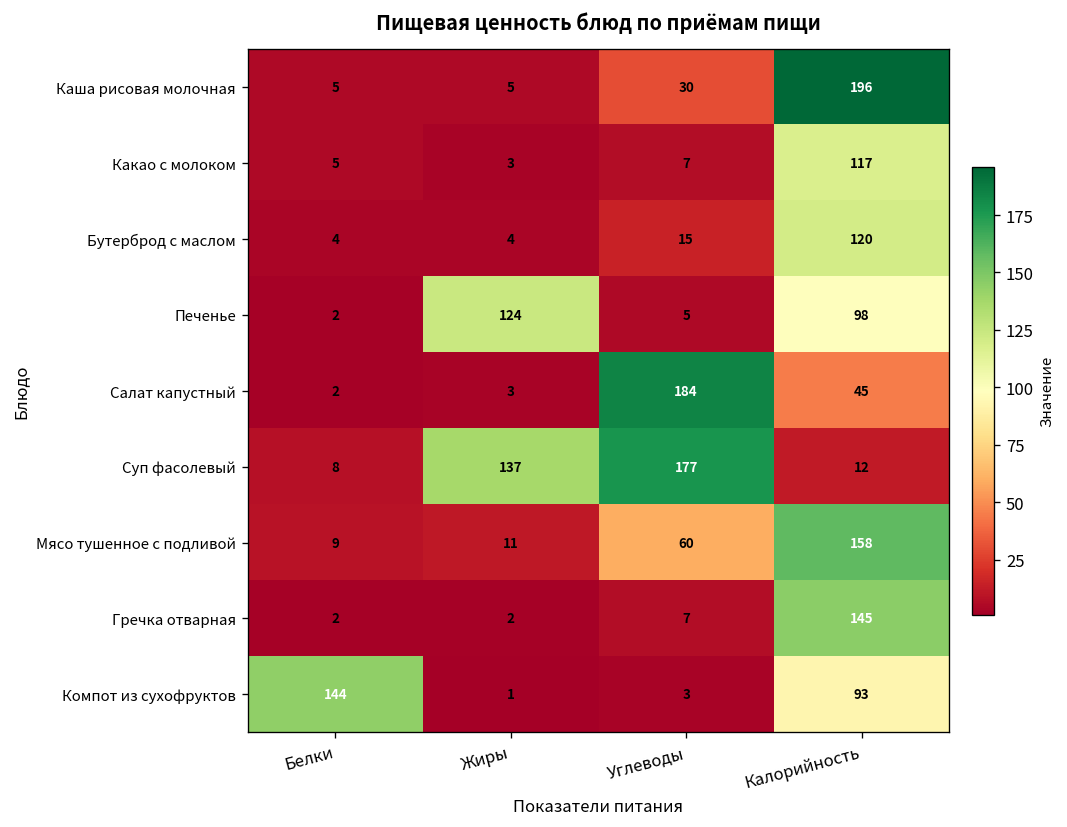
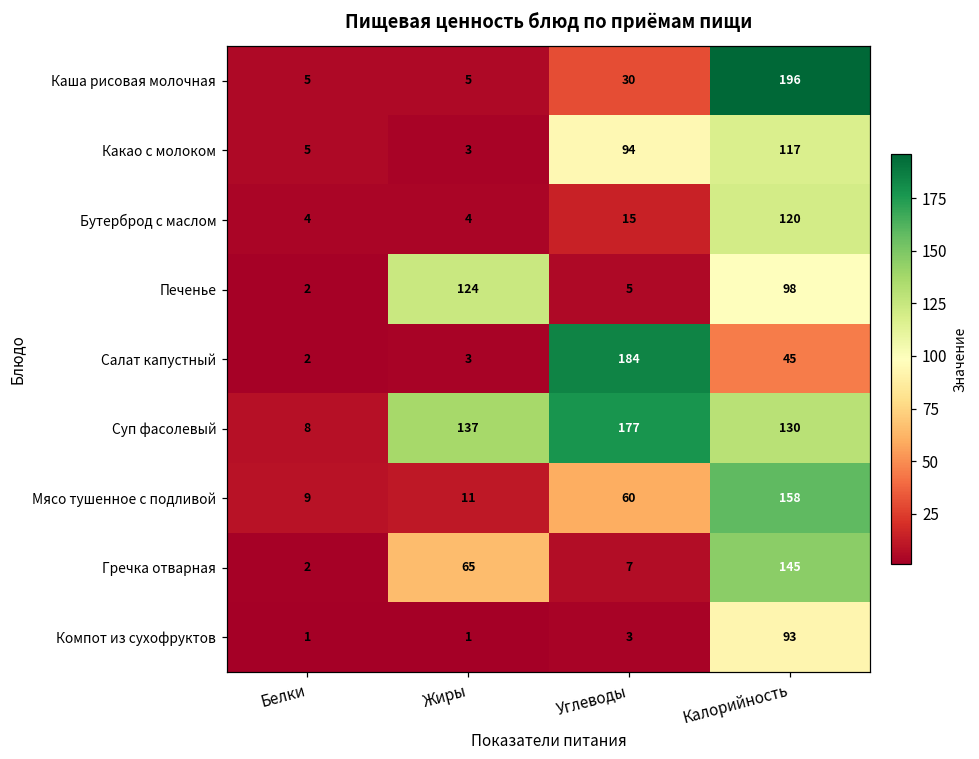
  {
    "Каша рисовая молочная": {
      "Белки": 5,
      "Жиры": 5,
      "Углеводы": 30,
      "Калорийность": 196
    },
    "Какао с молоком": {
      "Белки": 5,
      "Жиры": 3,
-     "Углеводы": 7,
+     "Углеводы": 94,
      "Калорийность": 117
    },
    "Бутерброд с маслом": {
      "Белки": 4,
      "Жиры": 4,
      "Углеводы": 15,
      "Калорийность": 120
    },
    "Печенье": {
      "Белки": 2,
      "Жиры": 124,
      "Углеводы": 5,
      "Калорийность": 98
    },
    "Салат капустный": {
      "Белки": 2,
      "Жиры": 3,
      "Углеводы": 184,
      "Калорийность": 45
    },
    "Суп фасолевый": {
      "Белки": 8,
      "Жиры": 137,
      "Углеводы": 177,
-     "Калорийность": 12
+     "Калорийность": 130
    },
    "Мясо тушенное с подливой": {
      "Белки": 9,
      "Жиры": 11,
      "Углеводы": 60,
      "Калорийность": 158
    },
    "Гречка отварная": {
      "Белки": 2,
-     "Жиры": 2,
+     "Жиры": 65,
      "Углеводы": 7,
      "Калорийность": 145
    },
    "Компот из сухофруктов": {
-     "Белки": 144,
+     "Белки": 1,
      "Жиры": 1,
      "Углеводы": 3,
      "Калорийность": 93
    }
  }
